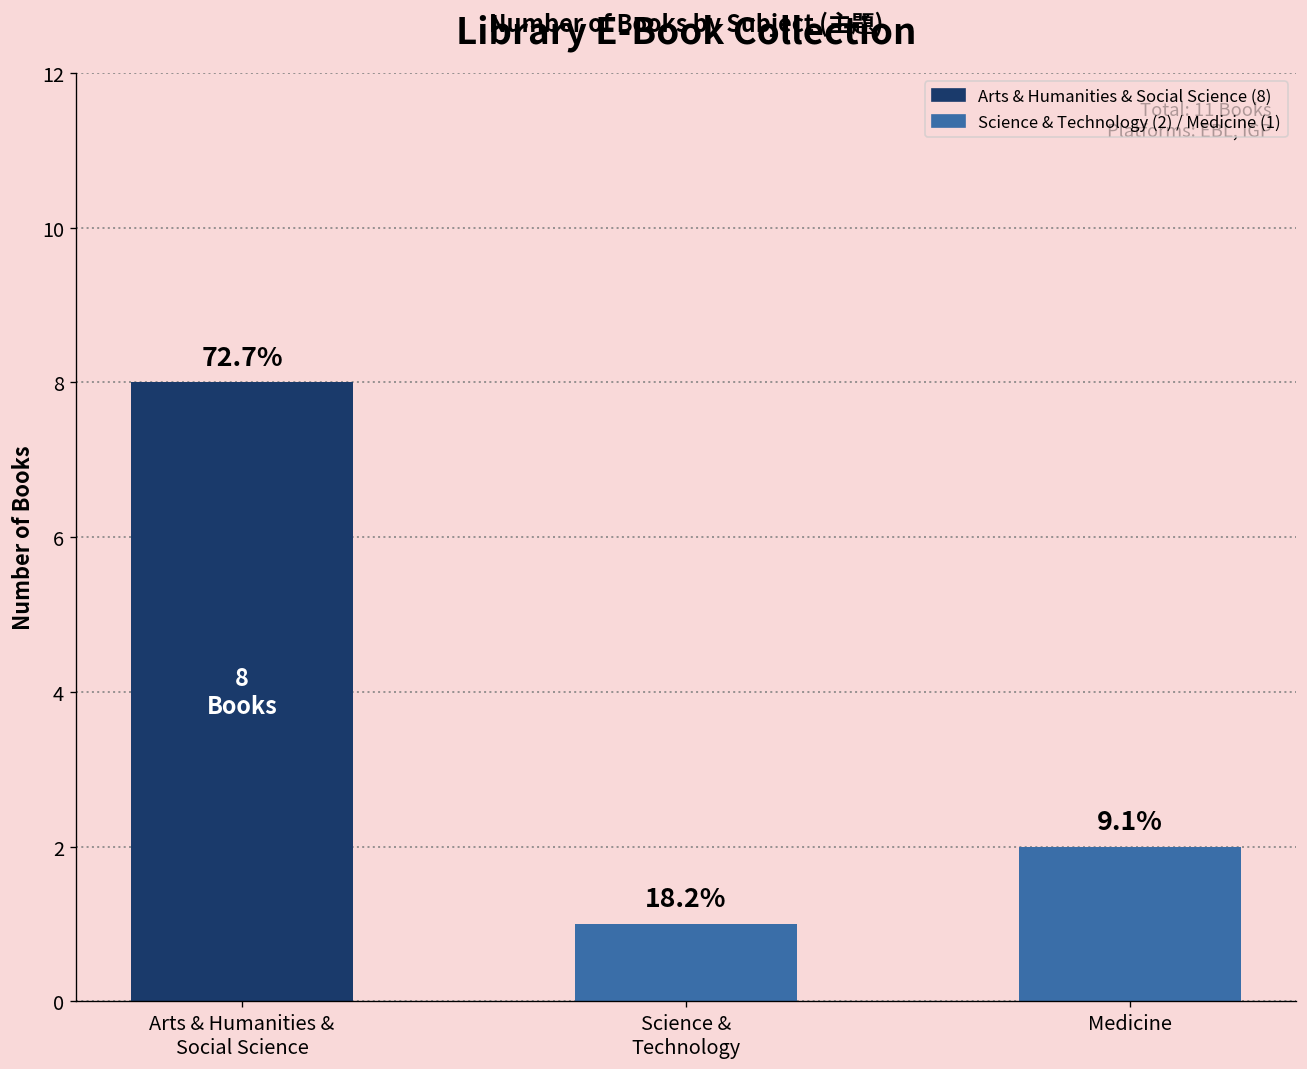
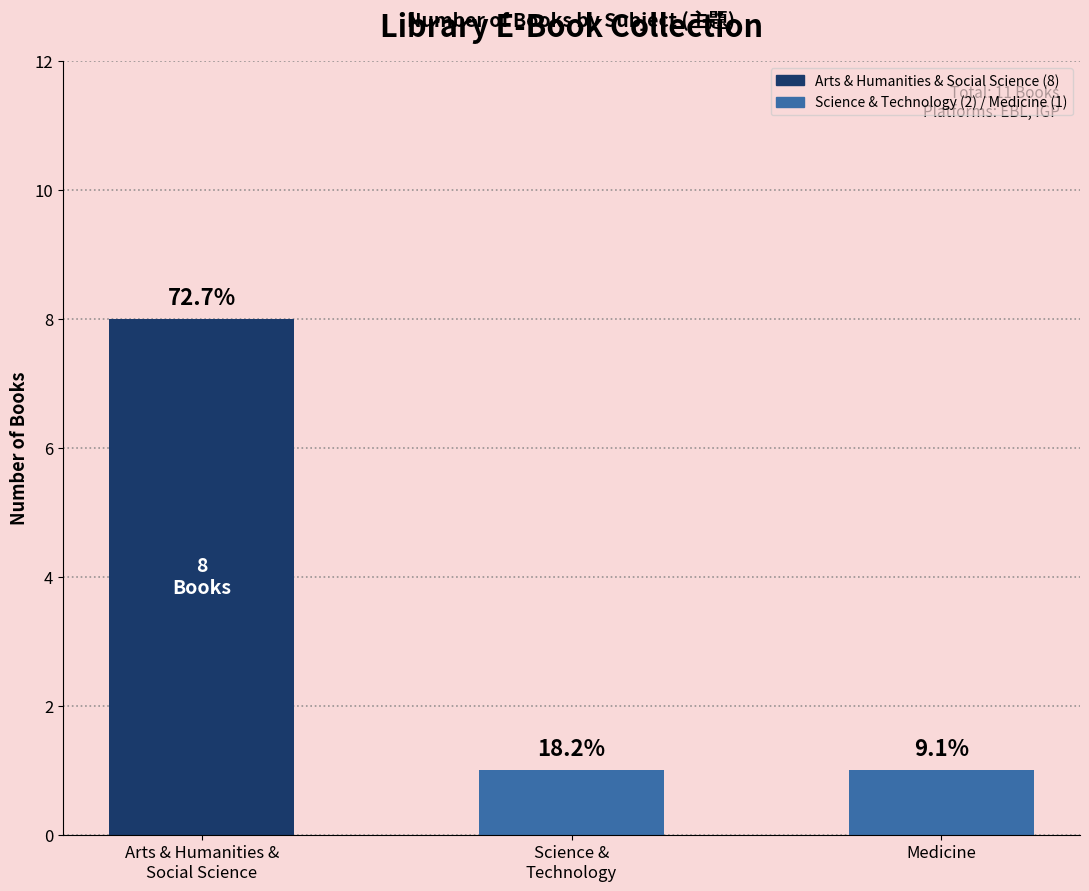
  {
-   "Medicine": 2
+   "Medicine": 1
  }
